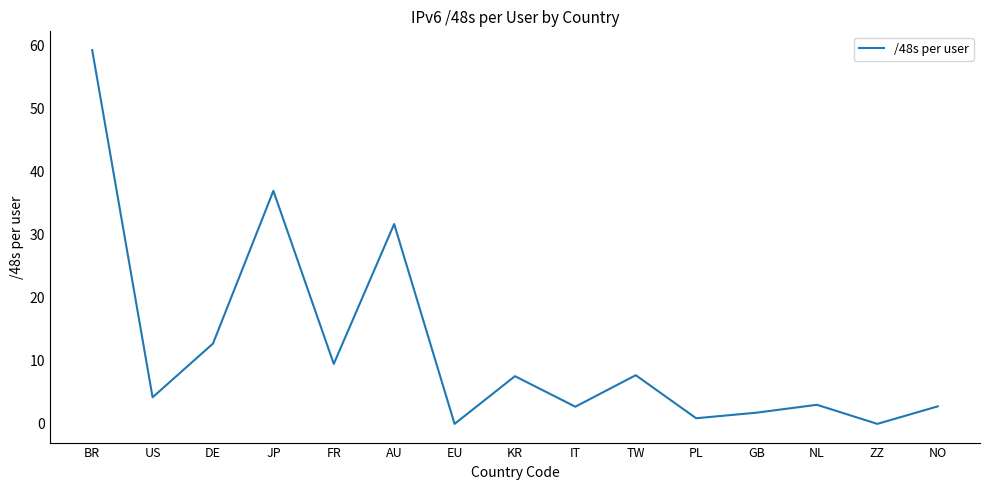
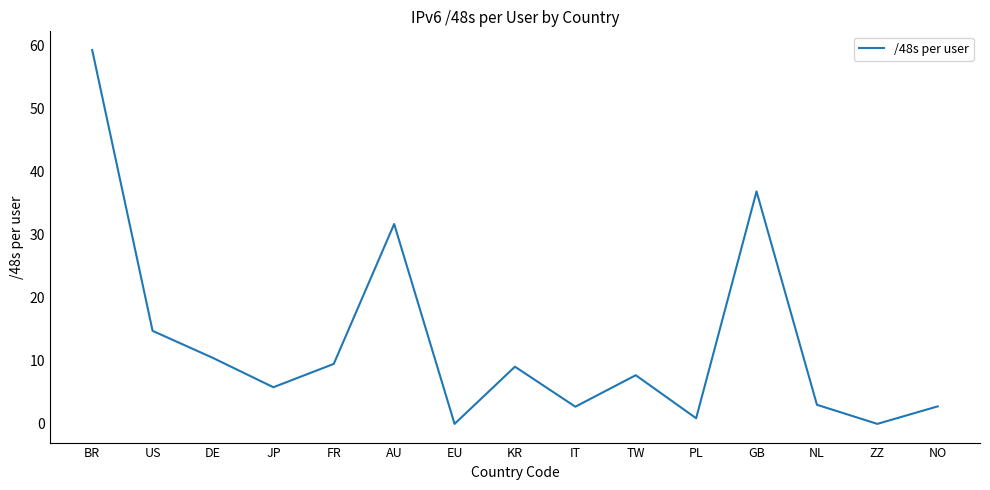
  {
    "BR": 59,
-   "US": 4,
-   "DE": 13,
-   "JP": 37,
+   "US": 15,
+   "DE": 10,
+   "JP": 6,
    "FR": 10,
    "AU": 32,
    "EU": 0,
-   "KR": 8,
+   "KR": 9,
    "IT": 3,
    "TW": 8,
    "PL": 1,
-   "GB": 2,
+   "GB": 37,
    "NL": 3,
    "ZZ": 0,
    "NO": 3
  }
